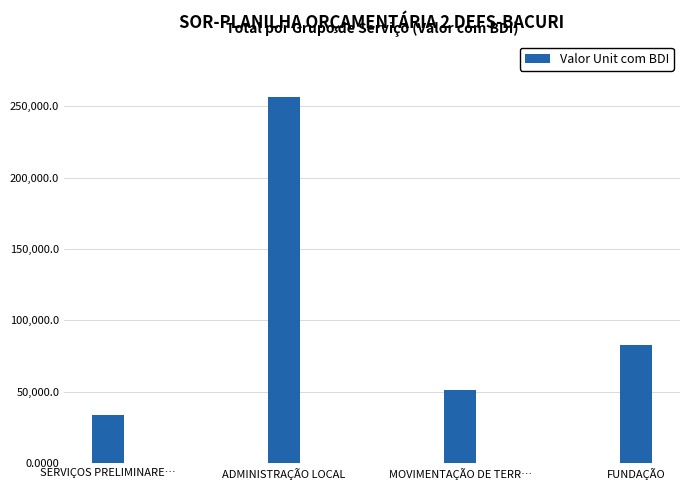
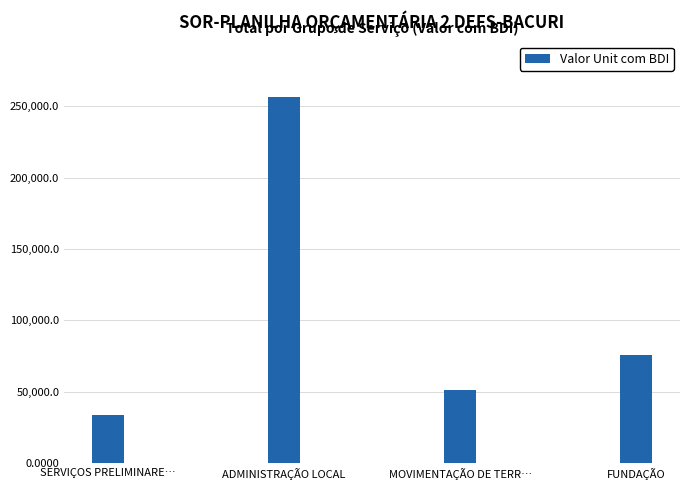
  {
    "SERVIÇOS PRELIMINARE…": "34,000",
    "ADMINISTRAÇÃO LOCAL": "257,000",
    "MOVIMENTAÇÃO DE TERR…": "51,000",
-   "FUNDAÇÃO": "83,000"
+   "FUNDAÇÃO": "76,000"
  }
